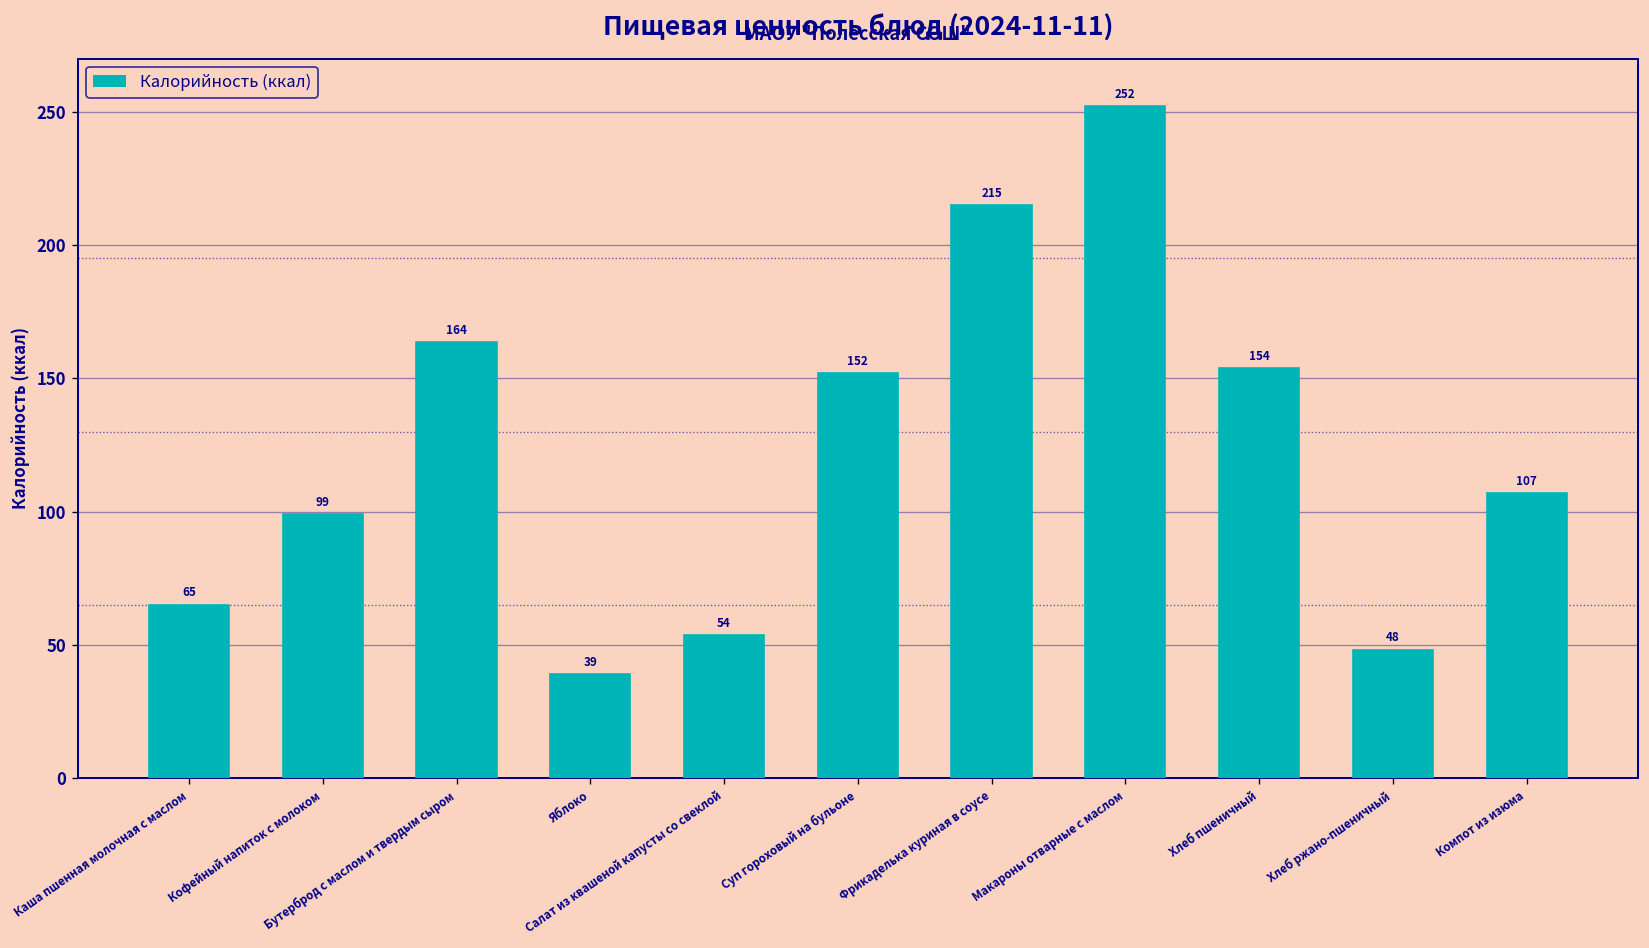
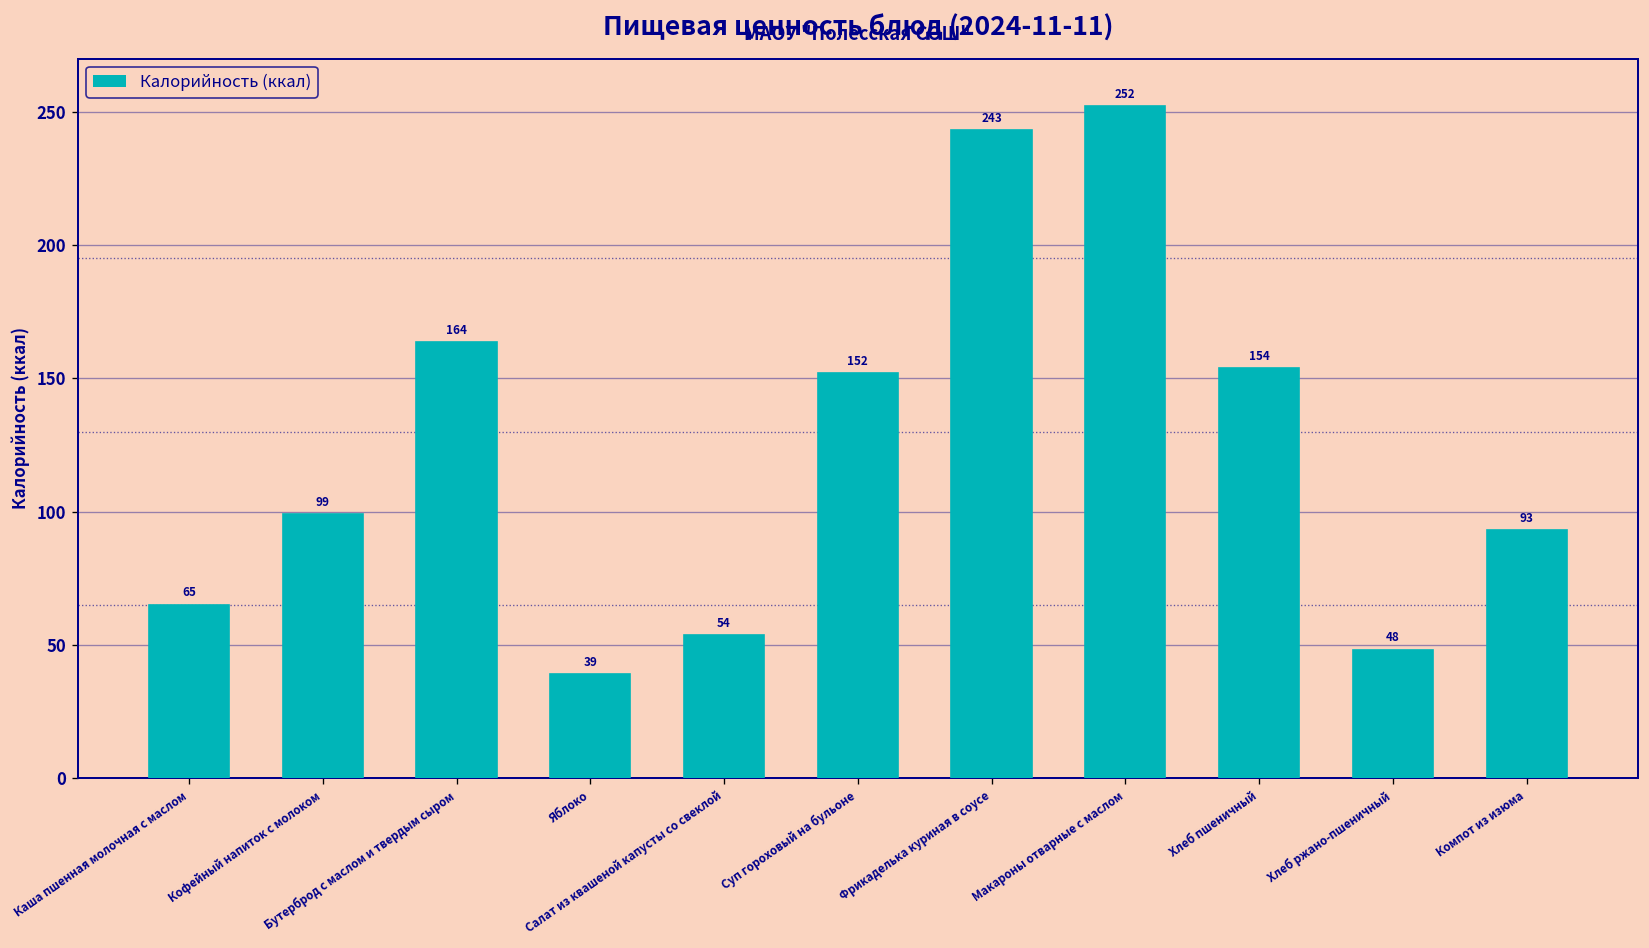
  {
    "Каша пшенная молочная с маслом": 65,
    "Кофейный напиток с молоком": 99,
    "Бутерброд с маслом и твердым сыром": 164,
    "Яблоко": 39,
    "Салат из квашеной капусты со свеклой": 54,
    "Суп гороховый на бульоне": 152,
-   "Фрикаделька куриная в соусе": 215,
+   "Фрикаделька куриная в соусе": 243,
    "Макароны отварные с маслом": 252,
    "Хлеб пшеничный": 154,
    "Хлеб ржано-пшеничный": 48,
-   "Компот из изюма": 107
+   "Компот из изюма": 93
  }
